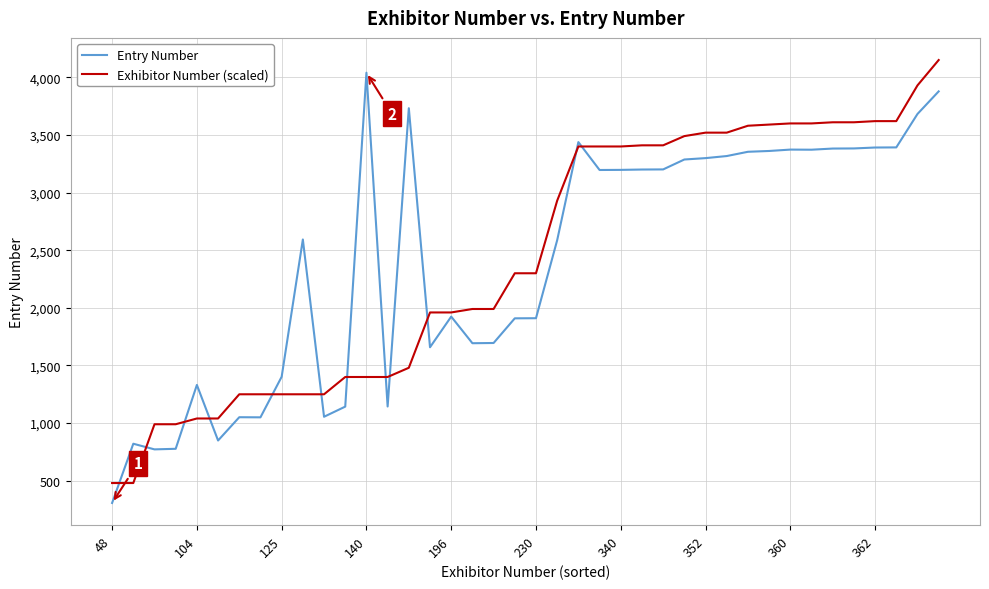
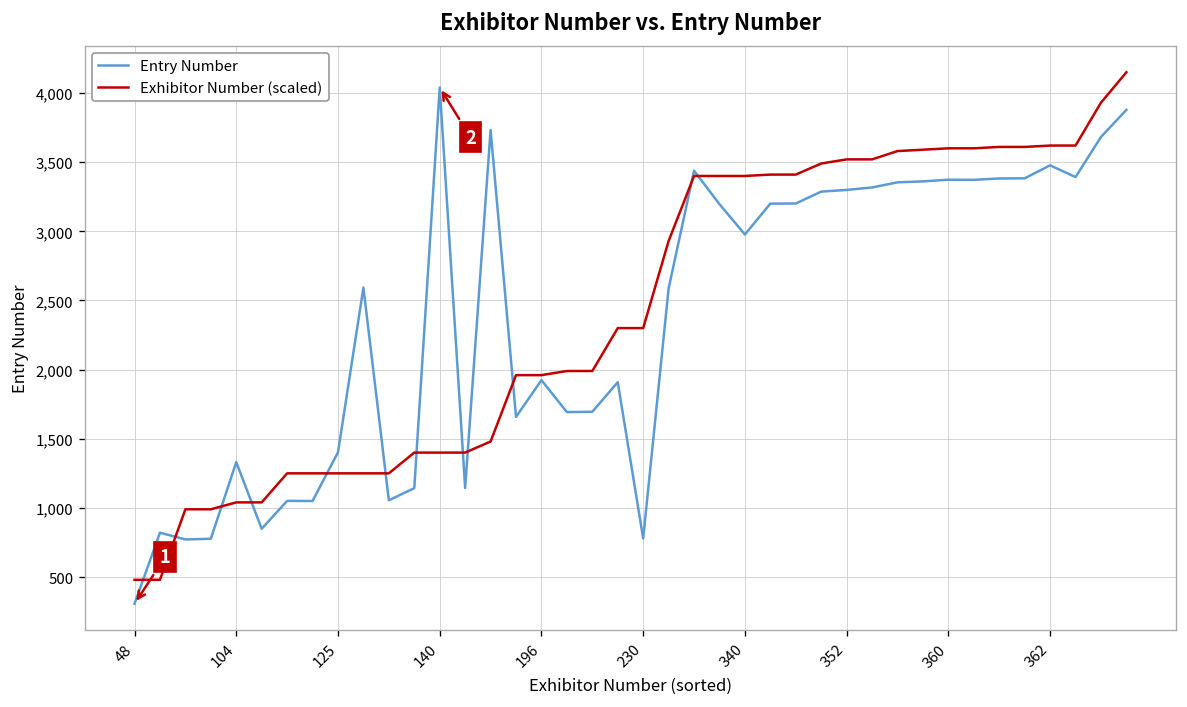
  {
    "Entry Number": {
      "48": "310",
      "104": "1,330",
      "125": "1,400",
      "140": "4,040",
      "196": "1,920",
-     "230": "1,910",
-     "340": "3,200",
+     "230": "780",
+     "340": "2,980",
      "352": "3,300",
      "360": "3,370",
-     "362": "3,390"
+     "362": "3,480"
    },
    "Exhibitor Number (scaled)": {
      "48": "480",
      "104": "1,040",
      "125": "1,250",
      "140": "1,400",
      "196": "1,960",
      "230": "2,300",
      "340": "3,400",
      "352": "3,520",
      "360": "3,600",
      "362": "3,620"
    }
  }
